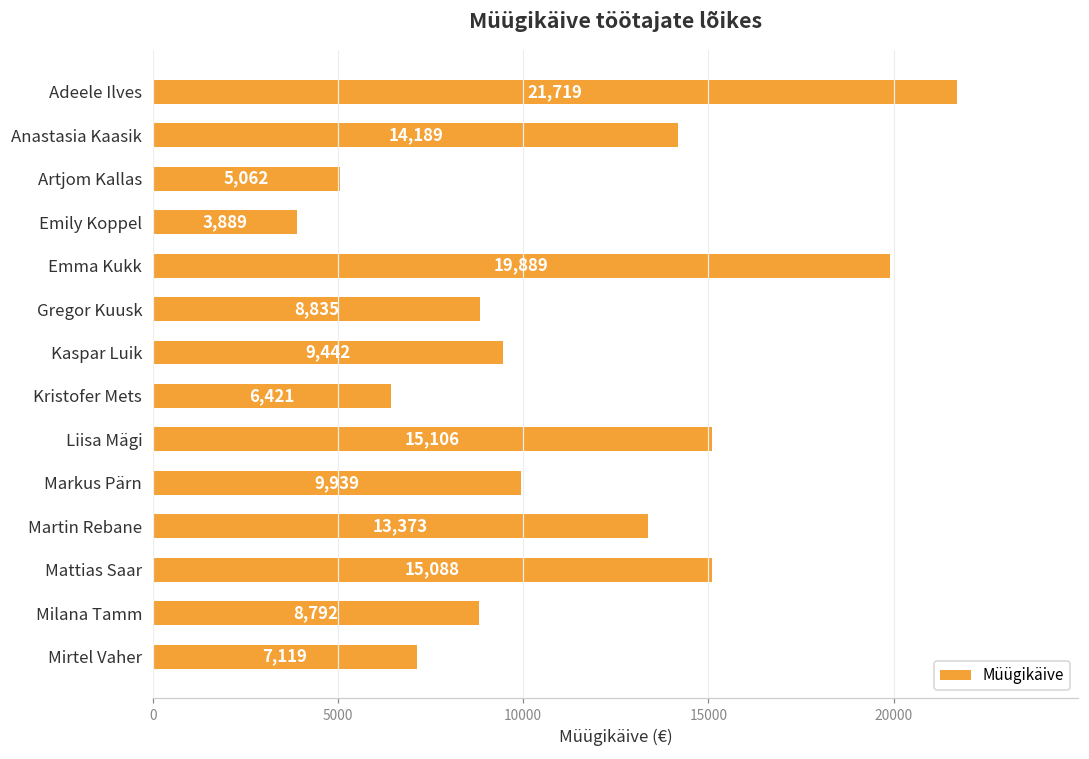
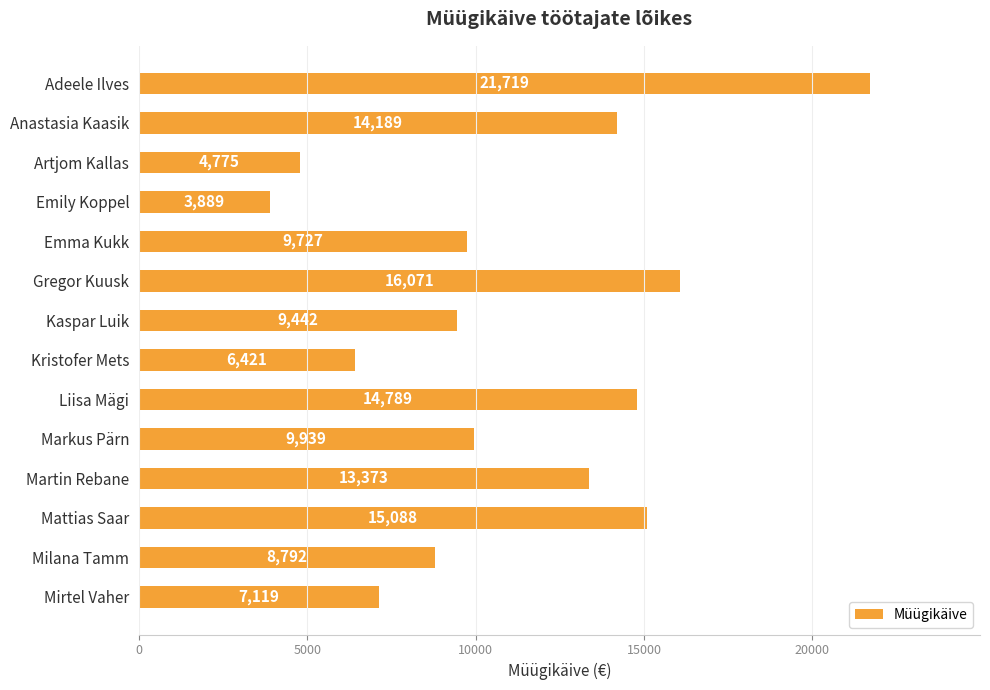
  {
    "Adeele Ilves": "21,719",
    "Anastasia Kaasik": "14,189",
-   "Artjom Kallas": "5,062",
+   "Artjom Kallas": "4,775",
    "Emily Koppel": "3,889",
-   "Emma Kukk": "19,889",
-   "Gregor Kuusk": "8,835",
+   "Emma Kukk": "9,727",
+   "Gregor Kuusk": "16,071",
    "Kaspar Luik": "9,442",
    "Kristofer Mets": "6,421",
-   "Liisa Mägi": "15,106",
+   "Liisa Mägi": "14,789",
    "Markus Pärn": "9,939",
    "Martin Rebane": "13,373",
    "Mattias Saar": "15,088",
    "Milana Tamm": "8,792",
    "Mirtel Vaher": "7,119"
  }
